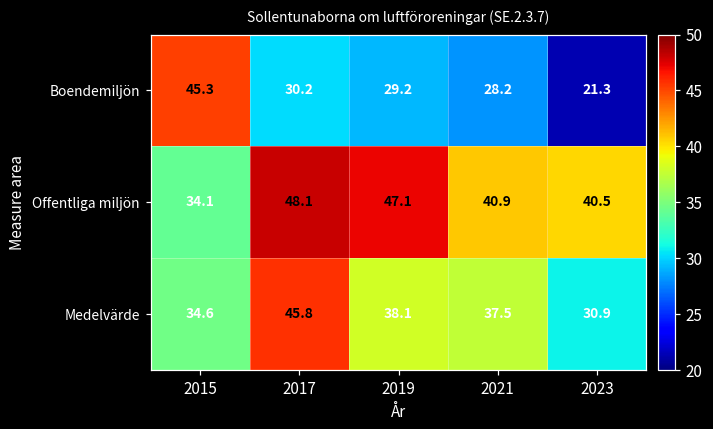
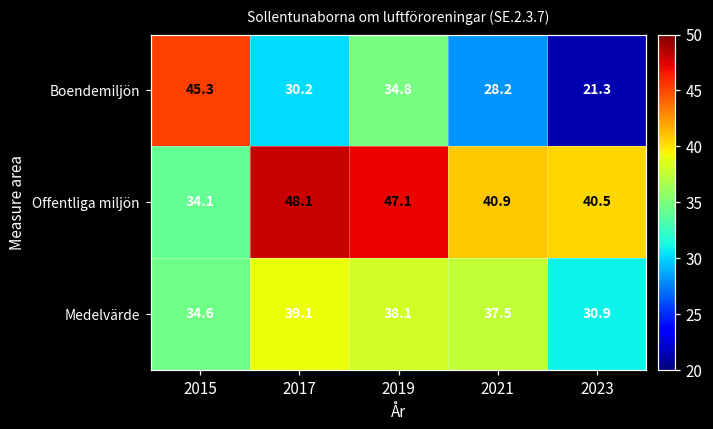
  {
    "Boendemiljön": {
      "2015": 45.3,
      "2017": 30.2,
-     "2019": 29.2,
+     "2019": 34.8,
      "2021": 28.2,
      "2023": 21.3
    },
    "Offentliga miljön": {
      "2015": 34.1,
      "2017": 48.1,
      "2019": 47.1,
      "2021": 40.9,
      "2023": 40.5
    },
    "Medelvärde": {
      "2015": 34.6,
-     "2017": 45.8,
+     "2017": 39.1,
      "2019": 38.1,
      "2021": 37.5,
      "2023": 30.9
    }
  }
